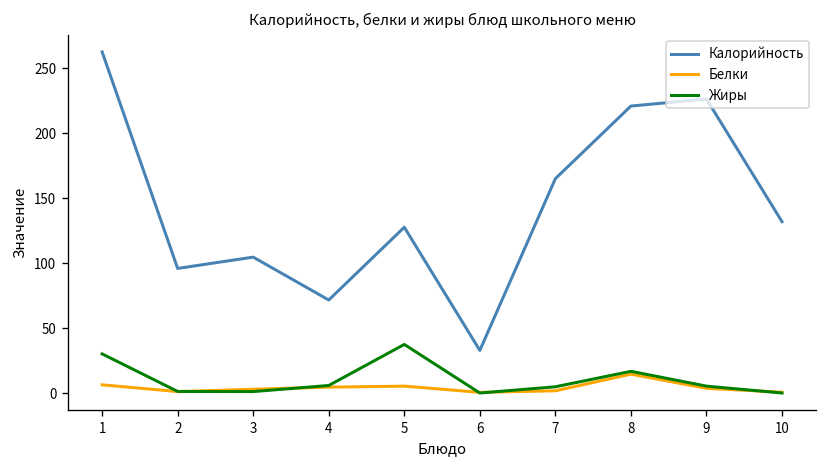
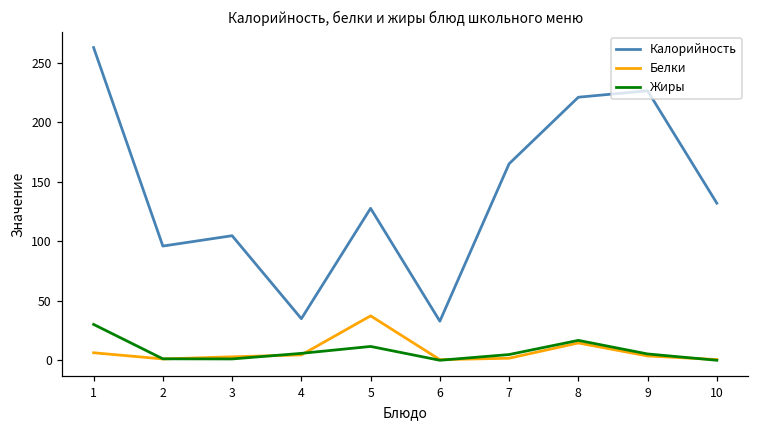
  {
    "Калорийность": {
      "1": 263,
      "2": 96,
      "3": 105,
-     "4": 72,
+     "4": 35,
      "5": 128,
      "6": 33,
      "7": 165,
      "8": 221,
      "10": 132
    },
    "Белки": {
      "1": 6,
-     "5": 5,
+     "5": 37,
      "7": 2
    },
    "Жиры": {
      "1": 30,
-     "5": 38,
+     "5": 12,
      "7": 5
    }
  }
